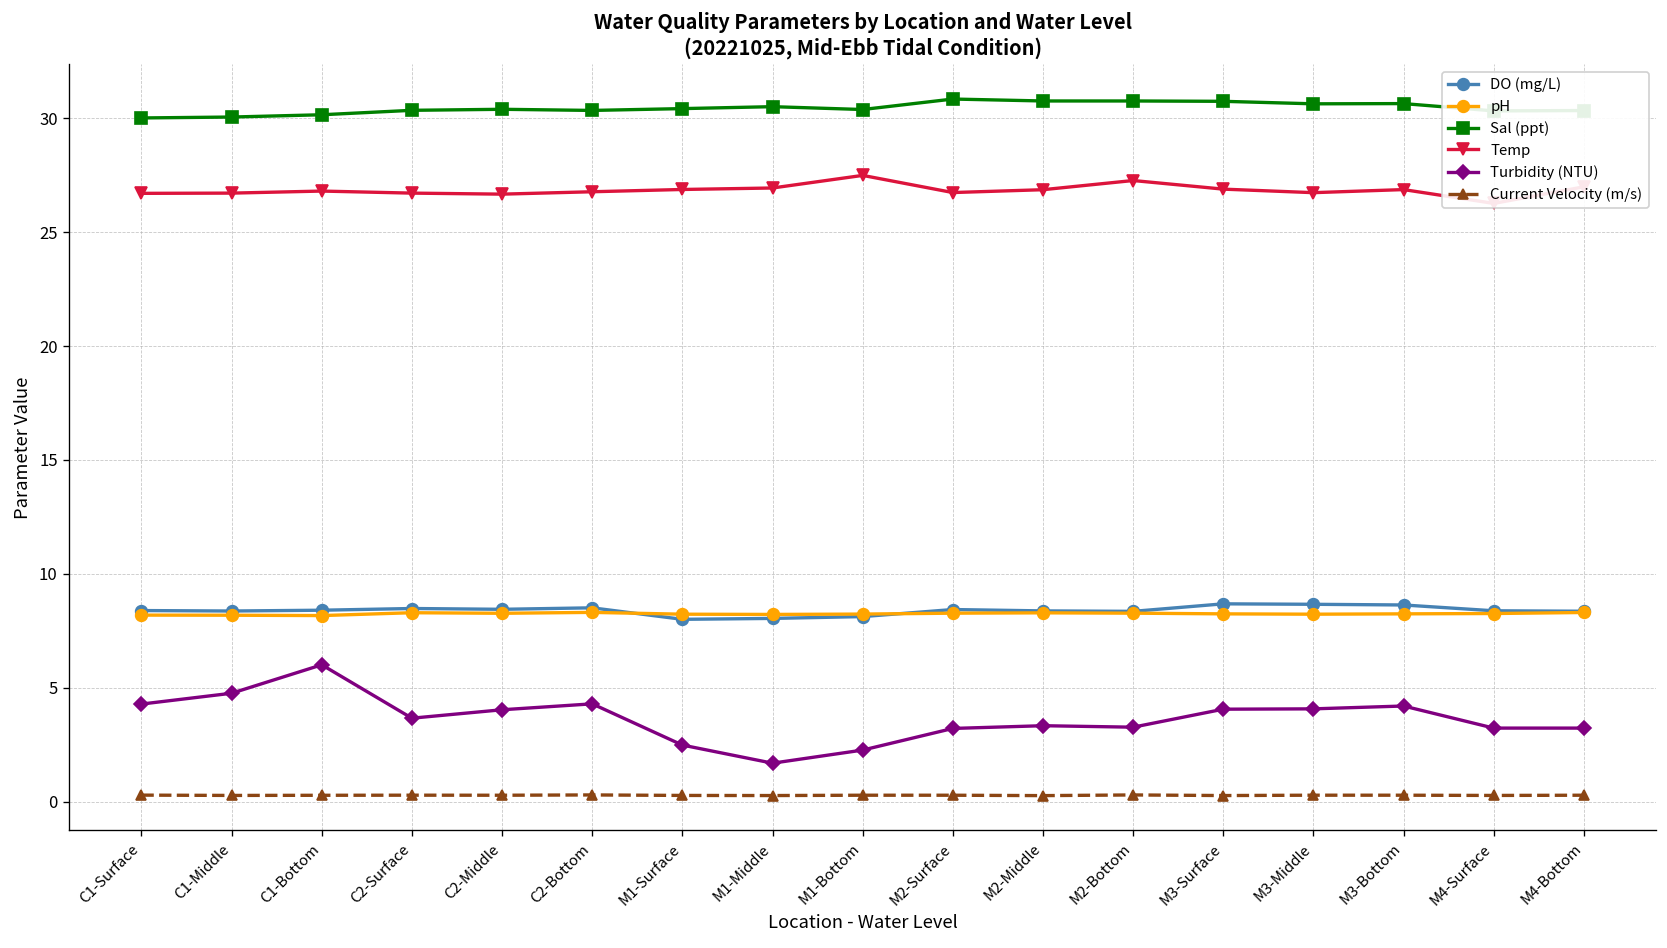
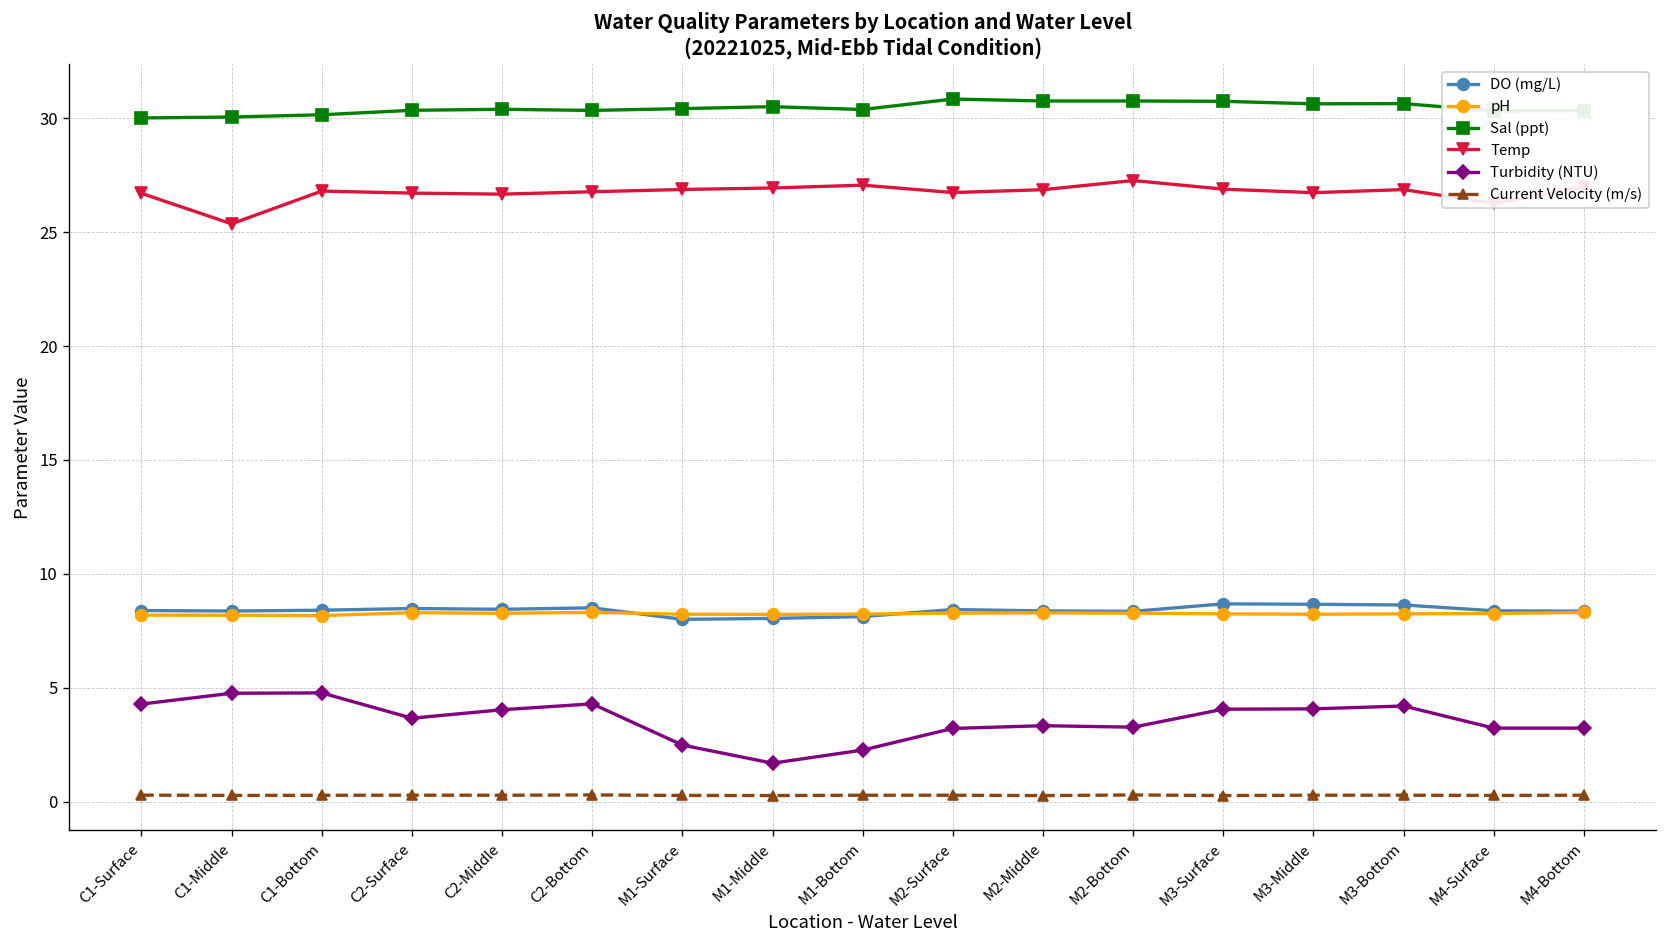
  {
    "DO (mg/L)": {
      "C1-Surface": 8.4,
      "C1-Middle": 8.4,
      "C1-Bottom": 8.4,
      "C2-Surface": 8.5,
      "C2-Middle": 8.4,
      "C2-Bottom": 8.5,
      "M1-Surface": 8.0,
      "M1-Middle": 8.0,
      "M2-Surface": 8.4,
      "M3-Surface": 8.7,
      "M3-Middle": 8.7,
      "M3-Bottom": 8.6
    },
    "pH": {
      "C1-Surface": 8.2,
      "C1-Middle": 8.2,
      "C1-Bottom": 8.2,
      "C2-Surface": 8.3,
      "C2-Middle": 8.3,
      "C2-Bottom": 8.3,
      "M1-Surface": 8.2,
      "M1-Middle": 8.2,
      "M2-Surface": 8.3,
      "M3-Surface": 8.2,
      "M3-Middle": 8.2,
      "M3-Bottom": 8.2
    },
    "Sal (ppt)": {
      "C1-Surface": 30.0,
      "C1-Middle": 30.1,
      "C1-Bottom": 30.2,
      "C2-Surface": 30.4,
      "C2-Middle": 30.4,
      "C2-Bottom": 30.3,
      "M1-Surface": 30.4,
      "M1-Middle": 30.5,
      "M1-Bottom": 30.4,
      "M2-Surface": 30.8,
      "M2-Middle": 30.8,
      "M2-Bottom": 30.8,
      "M3-Surface": 30.7,
      "M3-Middle": 30.6,
      "M3-Bottom": 30.6
    },
    "Temp": {
      "C1-Surface": 26.7,
-     "C1-Middle": 26.7,
+     "C1-Middle": 25.4,
      "C1-Bottom": 26.8,
      "C2-Surface": 26.7,
      "C2-Middle": 26.7,
      "C2-Bottom": 26.8,
      "M1-Surface": 26.9,
      "M1-Middle": 26.9,
-     "M1-Bottom": 27.5,
+     "M1-Bottom": 27.1,
      "M2-Surface": 26.7,
      "M2-Middle": 26.9,
      "M2-Bottom": 27.3,
      "M3-Surface": 26.9,
      "M3-Middle": 26.7,
      "M3-Bottom": 26.9
    },
    "Turbidity (NTU)": {
      "C1-Surface": 4.3,
      "C1-Middle": 4.8,
-     "C1-Bottom": 6.0,
+     "C1-Bottom": 4.8,
      "C2-Surface": 3.7,
      "C2-Middle": 4.0,
      "C2-Bottom": 4.3,
      "M1-Surface": 2.5,
      "M1-Middle": 1.7,
      "M1-Bottom": 2.3,
      "M2-Surface": 3.2,
      "M2-Middle": 3.3,
      "M2-Bottom": 3.3,
      "M3-Surface": 4.1,
      "M3-Middle": 4.1,
      "M3-Bottom": 4.2,
      "M4-Surface": 3.2,
      "M4-Bottom": 3.2
    },
    "Current Velocity (m/s)": {
      "C1-Surface": 0.3,
      "C1-Middle": 0.3,
      "C1-Bottom": 0.3,
      "C2-Surface": 0.3,
      "C2-Middle": 0.3,
      "C2-Bottom": 0.3,
      "M1-Surface": 0.3,
      "M1-Middle": 0.3,
      "M1-Bottom": 0.3,
      "M2-Surface": 0.3,
      "M2-Middle": 0.3,
      "M2-Bottom": 0.3,
      "M3-Surface": 0.3,
      "M3-Middle": 0.3,
      "M3-Bottom": 0.3,
      "M4-Surface": 0.3,
      "M4-Bottom": 0.3
    }
  }
